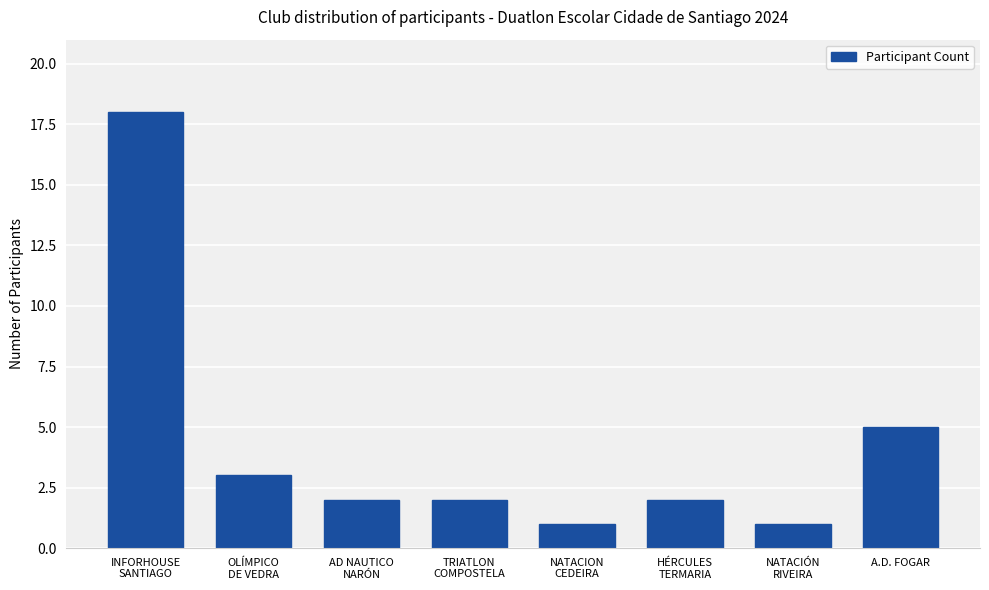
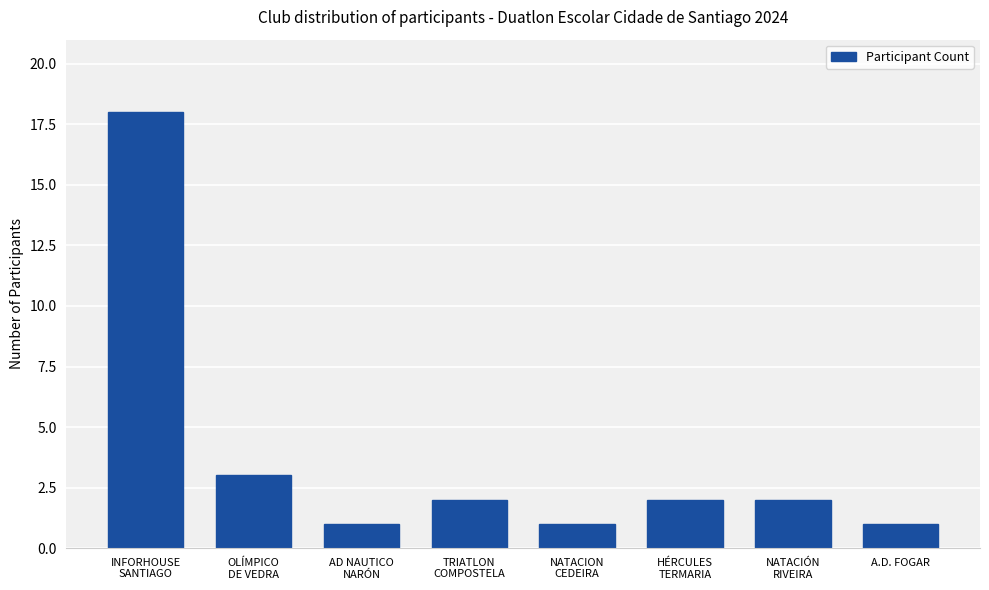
  {
    "INFORHOUSE SANTIAGO": 18,
    "OLÍMPICO DE VEDRA": 3,
-   "AD NAUTICO NARÓN": 2,
+   "AD NAUTICO NARÓN": 1,
    "TRIATLON COMPOSTELA": 2,
    "NATACION CEDEIRA": 1,
    "HÉRCULES TERMARIA": 2,
-   "NATACIÓN RIVEIRA": 1,
-   "A.D. FOGAR": 5
+   "NATACIÓN RIVEIRA": 2,
+   "A.D. FOGAR": 1
  }
